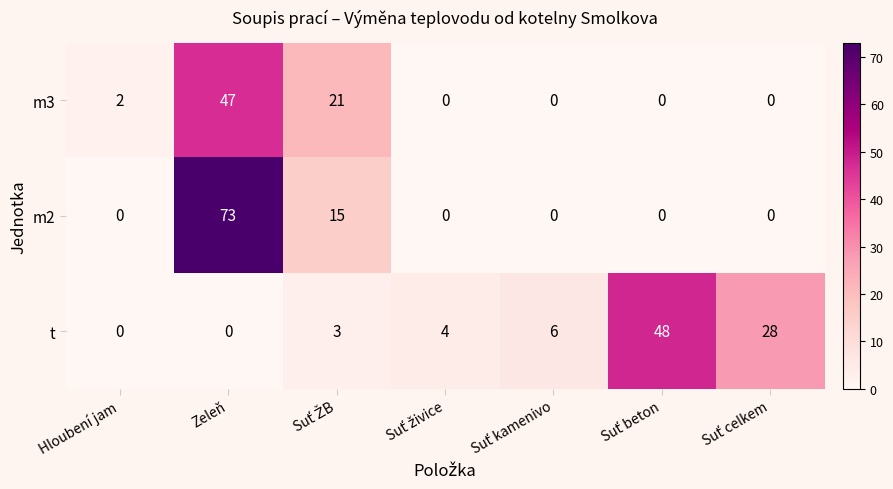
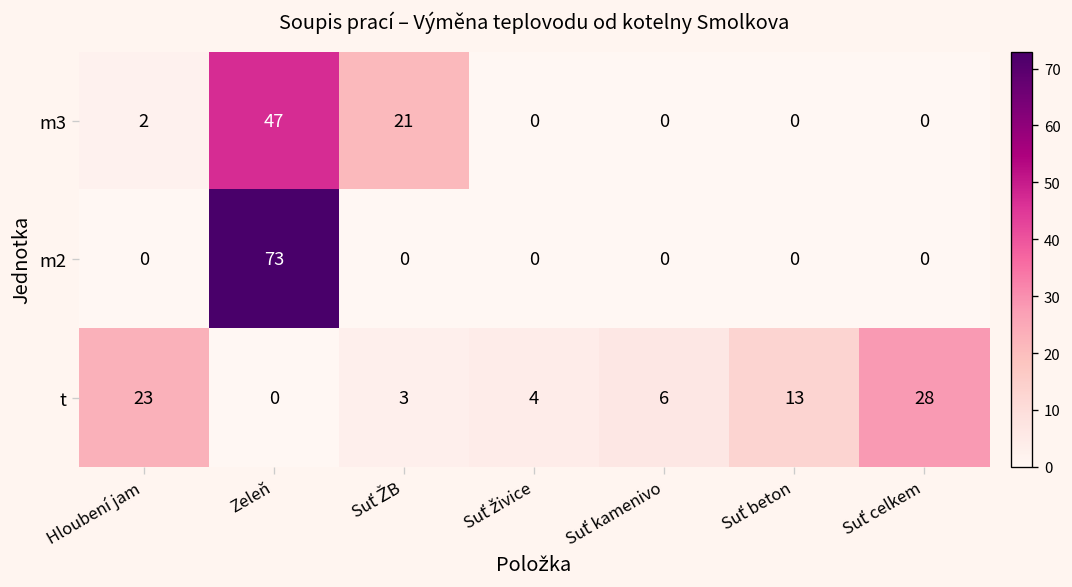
  {
    "m3": {
      "Hloubení jam": 2,
      "Zeleň": 47,
      "Suť ŽB": 21,
      "Suť živice": 0,
      "Suť kamenivo": 0,
      "Suť beton": 0,
      "Suť celkem": 0
    },
    "m2": {
      "Hloubení jam": 0,
      "Zeleň": 73,
-     "Suť ŽB": 15,
+     "Suť ŽB": 0,
      "Suť živice": 0,
      "Suť kamenivo": 0,
      "Suť beton": 0,
      "Suť celkem": 0
    },
    "t": {
-     "Hloubení jam": 0,
+     "Hloubení jam": 23,
      "Zeleň": 0,
      "Suť ŽB": 3,
      "Suť živice": 4,
      "Suť kamenivo": 6,
-     "Suť beton": 48,
+     "Suť beton": 13,
      "Suť celkem": 28
    }
  }
